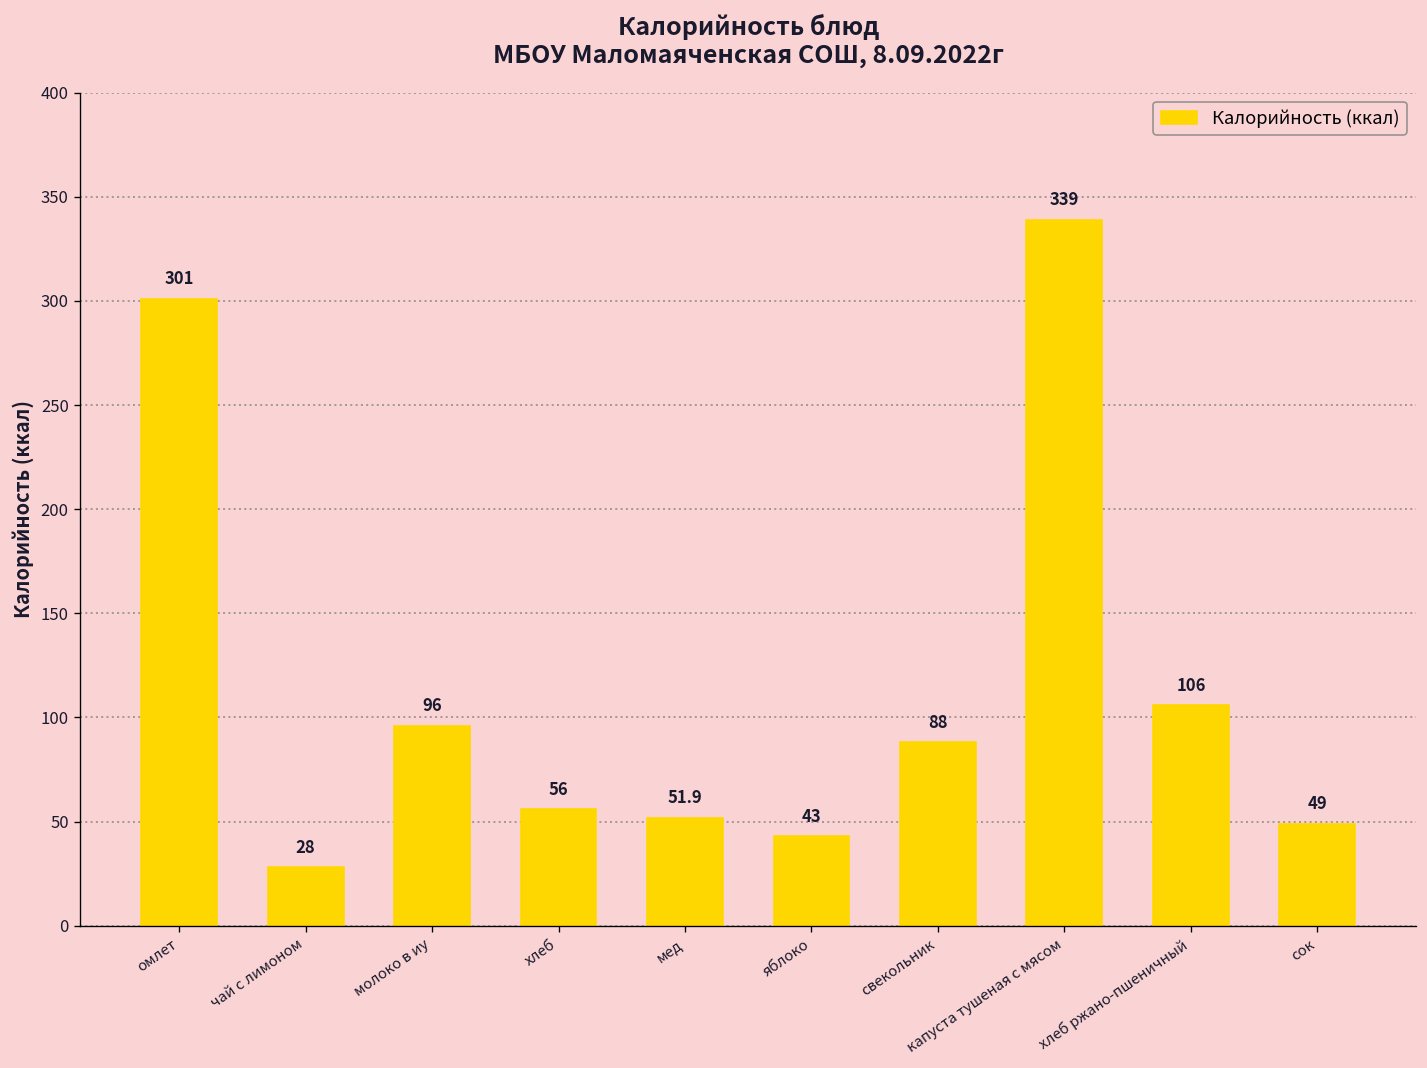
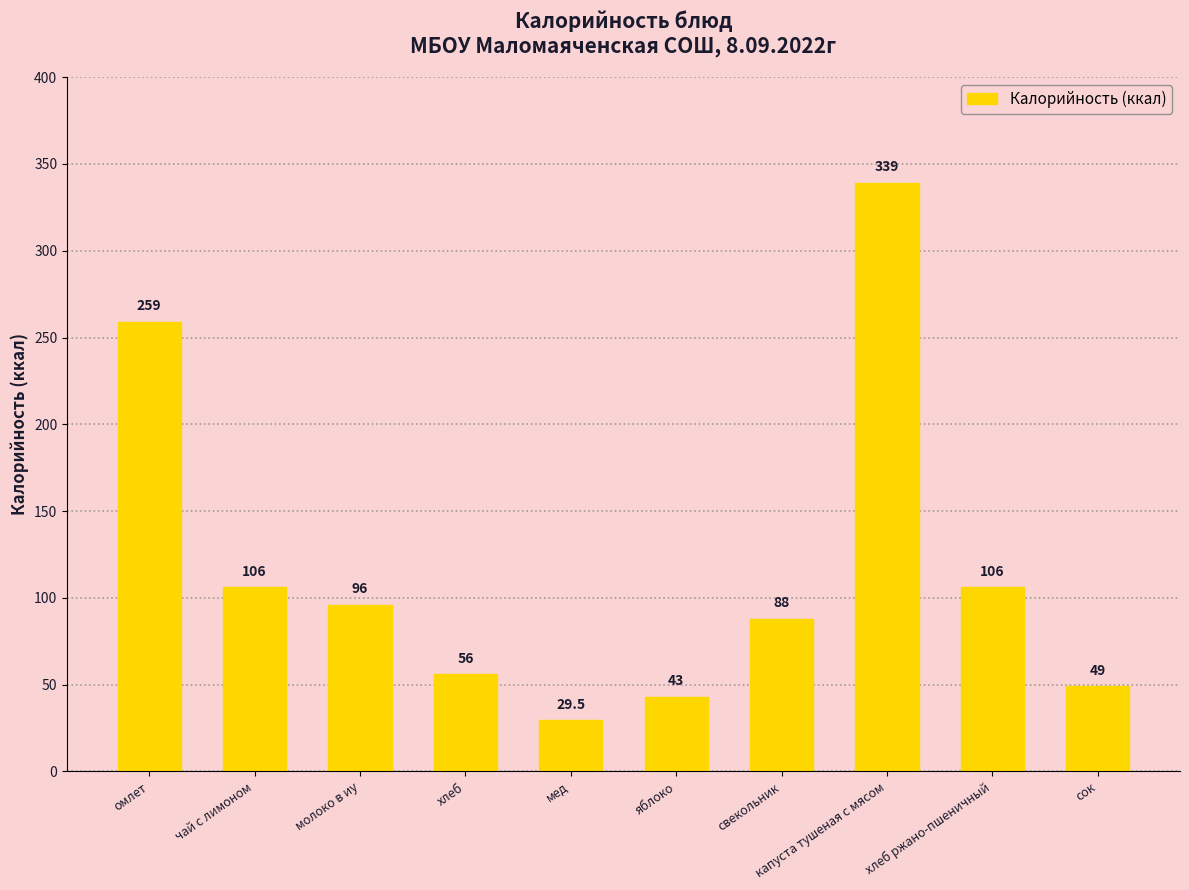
  {
-   "омлет": 301,
-   "чай с лимоном": 28,
+   "омлет": 259,
+   "чай с лимоном": 106,
    "молоко в иу": 96,
    "хлеб": 56,
-   "мед": 51.9,
+   "мед": 29.5,
    "яблоко": 43,
    "свекольник": 88,
    "капуста тушеная с мясом": 339,
    "хлеб ржано-пшеничный": 106,
    "сок": 49
  }
